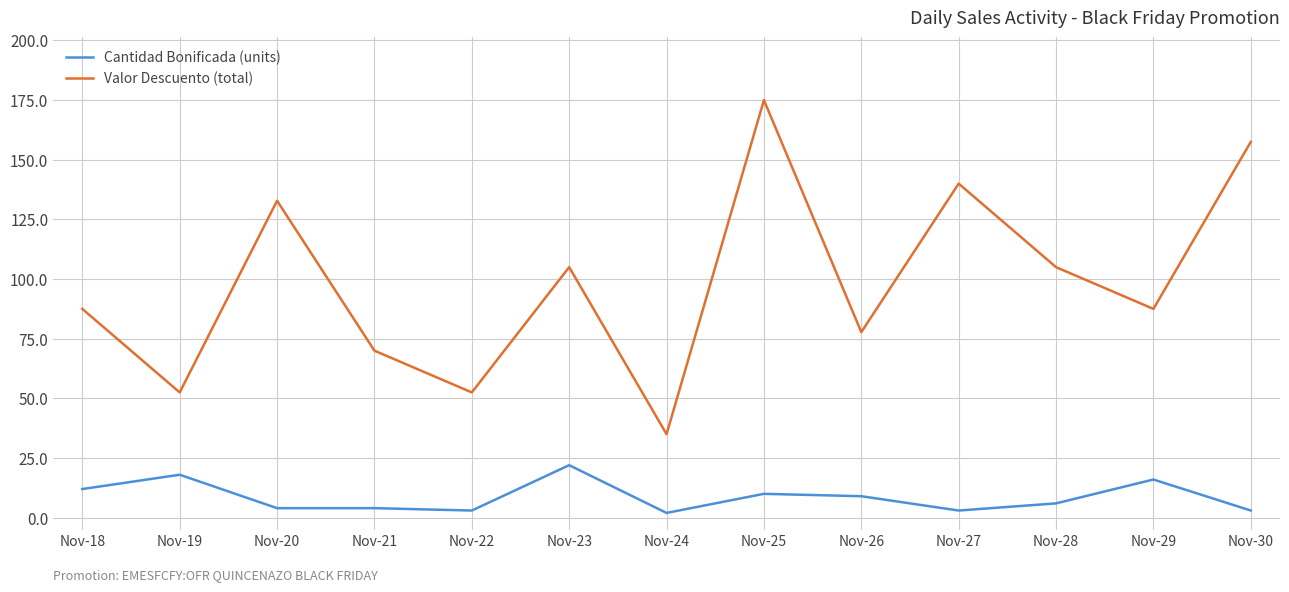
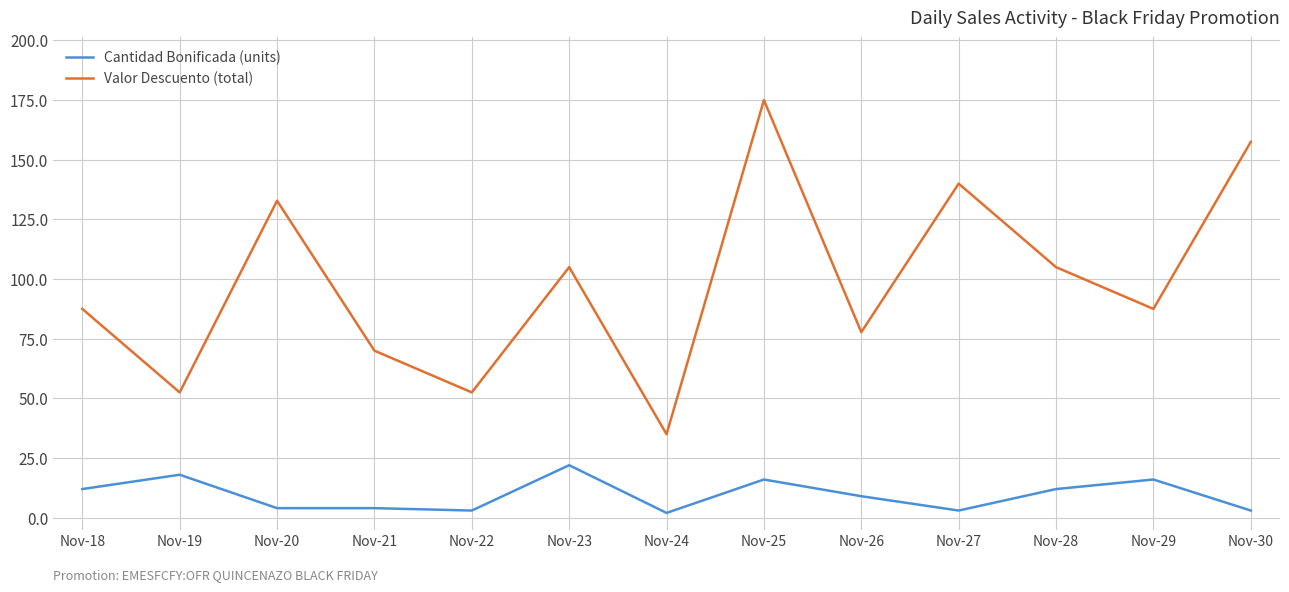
  {
    "Cantidad Bonificada (units)": {
      "Nov-18": 12,
      "Nov-19": 18,
      "Nov-20": 4,
      "Nov-21": 4,
      "Nov-22": 3,
      "Nov-23": 22,
      "Nov-24": 2,
-     "Nov-25": 10,
+     "Nov-25": 16,
      "Nov-26": 9,
      "Nov-27": 3,
-     "Nov-28": 6,
+     "Nov-28": 12,
      "Nov-29": 16,
      "Nov-30": 3
    },
    "Valor Descuento (total)": {
      "Nov-18": 87,
      "Nov-19": 52,
      "Nov-20": 133,
      "Nov-21": 70,
      "Nov-22": 52,
      "Nov-23": 105,
      "Nov-24": 35,
      "Nov-25": 175,
      "Nov-26": 78,
      "Nov-27": 140,
      "Nov-28": 105,
      "Nov-29": 87,
      "Nov-30": 157
    }
  }
